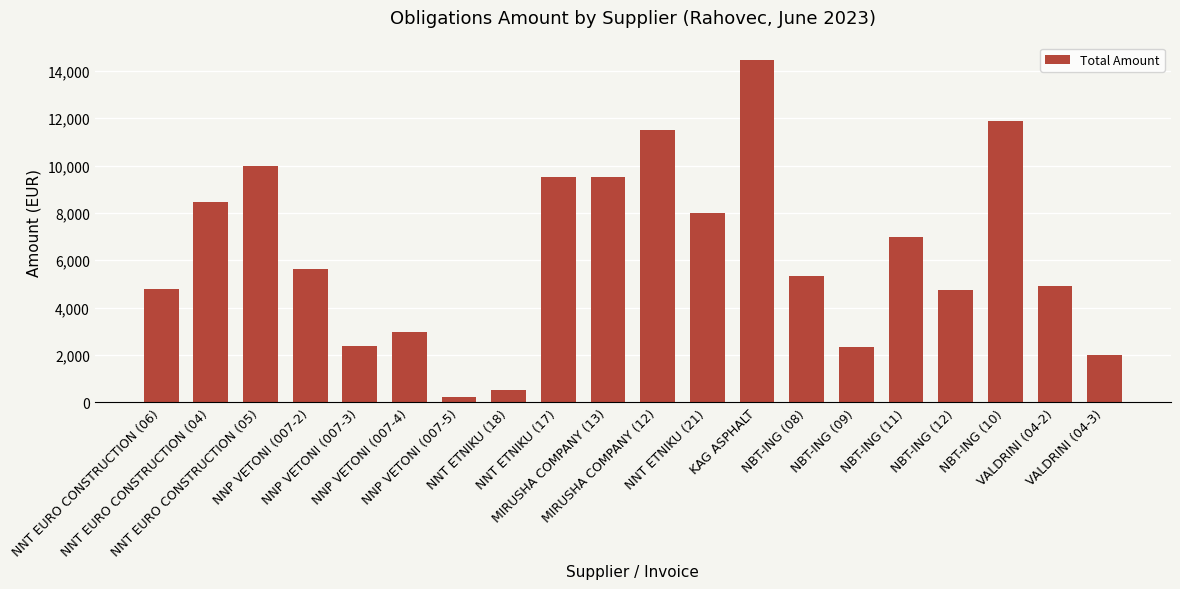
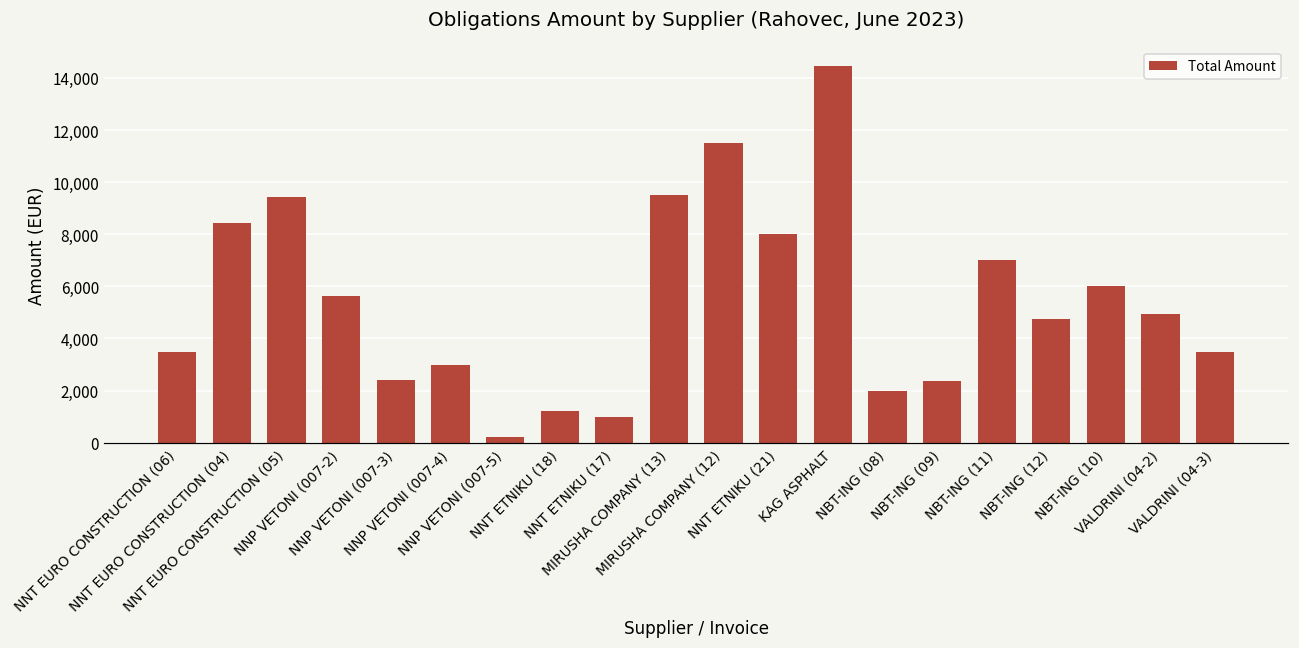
  {
-   "NNT EURO CONSTRUCTION (06)": "4,800",
+   "NNT EURO CONSTRUCTION (06)": "3,500",
    "NNT EURO CONSTRUCTION (04)": "8,400",
-   "NNT EURO CONSTRUCTION (05)": "10,000",
+   "NNT EURO CONSTRUCTION (05)": "9,400",
    "NNP VETONI (007-2)": "5,600",
    "NNP VETONI (007-3)": "2,400",
    "NNP VETONI (007-4)": "3,000",
    "NNP VETONI (007-5)": "200",
-   "NNT ETNIKU (18)": "500",
-   "NNT ETNIKU (17)": "9,500",
+   "NNT ETNIKU (18)": "1,200",
+   "NNT ETNIKU (17)": "1,000",
    "MIRUSHA COMPANY (13)": "9,500",
    "MIRUSHA COMPANY (12)": "11,500",
    "NNT ETNIKU (21)": "8,000",
    "KAG ASPHALT": "14,500",
-   "NBT-ING (08)": "5,400",
+   "NBT-ING (08)": "2,000",
    "NBT-ING (09)": "2,400",
    "NBT-ING (11)": "7,000",
    "NBT-ING (12)": "4,700",
-   "NBT-ING (10)": "11,900",
+   "NBT-ING (10)": "6,000",
    "VALDRINI (04-2)": "4,900",
-   "VALDRINI (04-3)": "2,000"
+   "VALDRINI (04-3)": "3,500"
  }
